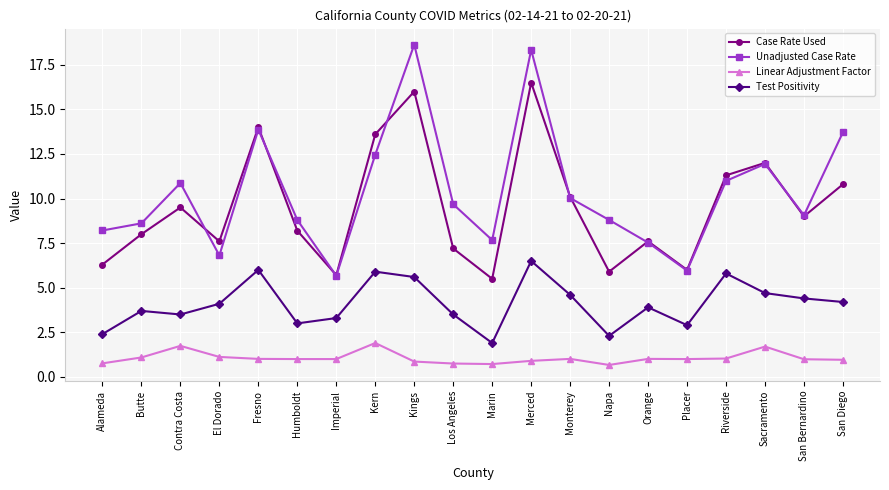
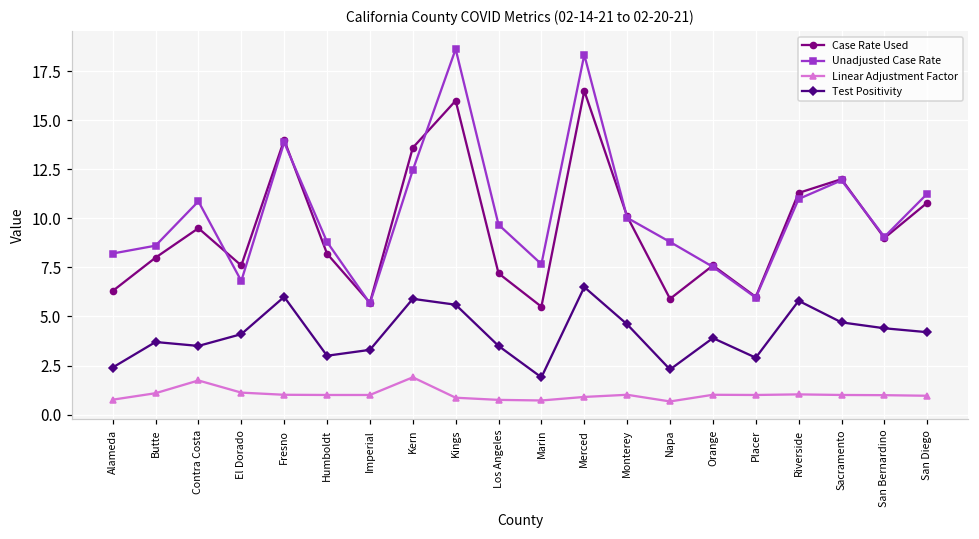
  {
    "Unadjusted Case Rate": {
      "Alameda": 8.2,
      "Butte": 8.6,
      "Contra Costa": 10.9,
      "El Dorado": 6.8,
      "Humboldt": 8.8,
      "Kern": 12.5,
      "Kings": 18.6,
      "Los Angeles": 9.7,
      "Marin": 7.7,
      "Merced": 18.3,
      "Napa": 8.8,
      "Riverside": 11.0,
-     "San Diego": 13.7
+     "San Diego": 11.3
    },
    "Linear Adjustment Factor": {
      "Alameda": 0.8,
      "Butte": 1.1,
      "Contra Costa": 1.7,
      "El Dorado": 1.1,
      "Fresno": 1.0,
      "Humboldt": 1.0,
      "Imperial": 1.0,
      "Kern": 1.9,
      "Kings": 0.9,
      "Los Angeles": 0.8,
      "Marin": 0.7,
      "Merced": 0.9,
      "Monterey": 1.0,
      "Napa": 0.7,
      "Orange": 1.0,
      "Placer": 1.0,
      "Riverside": 1.0,
-     "Sacramento": 1.7,
+     "Sacramento": 1.0,
      "San Bernardino": 1.0,
      "San Diego": 1.0
    }
  }
